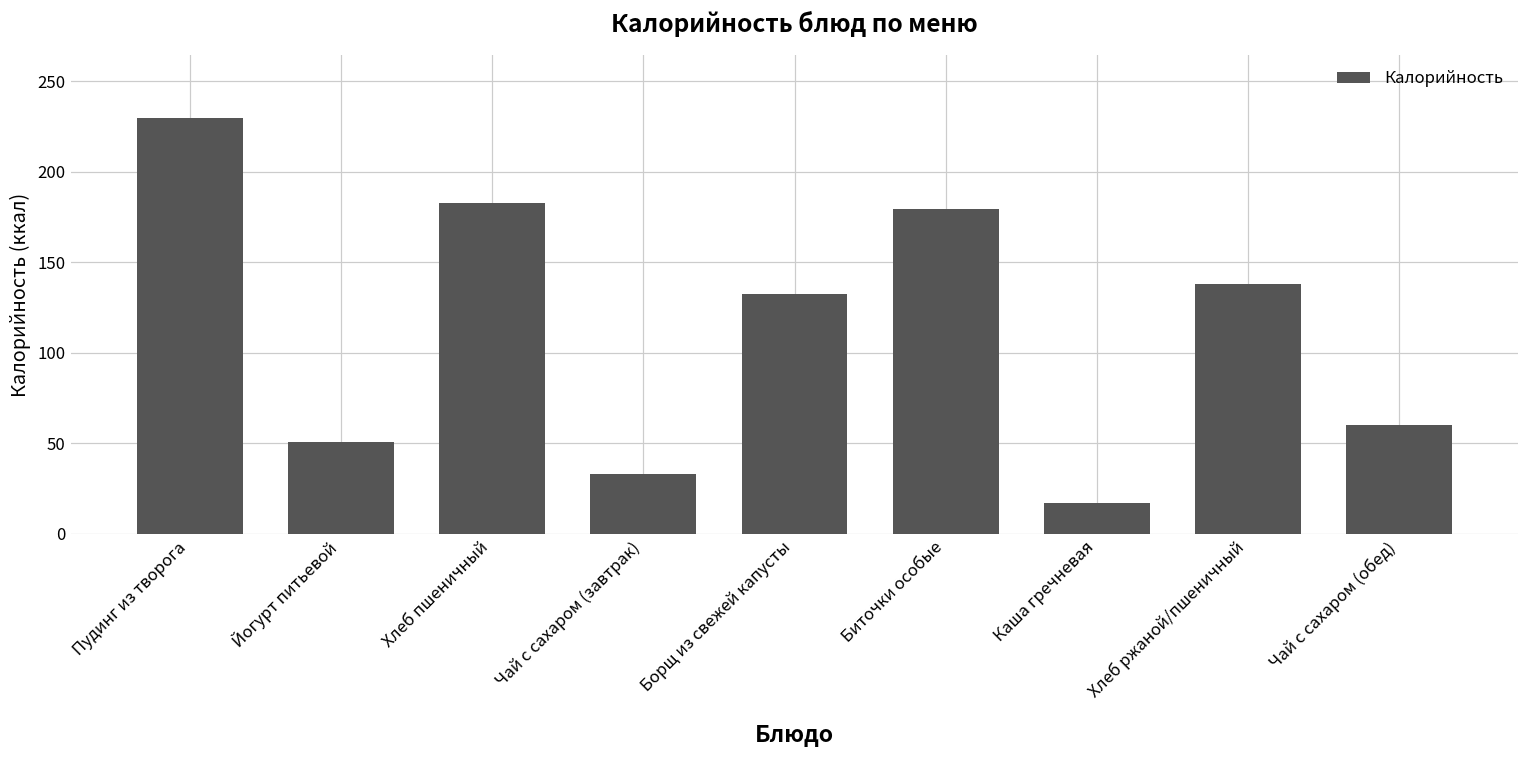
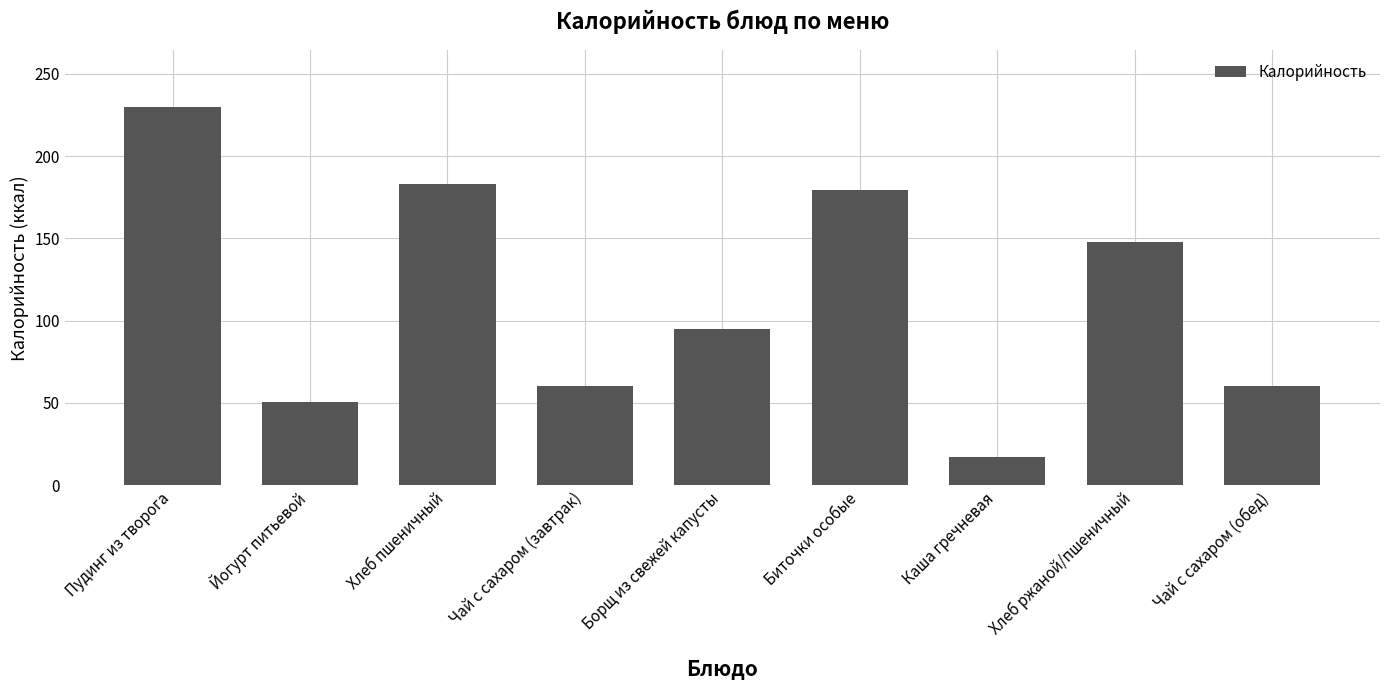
  {
    "Пудинг из творога": 230,
    "Йогурт питьевой": 51,
    "Хлеб пшеничный": 183,
-   "Чай с сахаром (завтрак)": 33,
-   "Борщ из свежей капусты": 133,
+   "Чай с сахаром (завтрак)": 60,
+   "Борщ из свежей капусты": 95,
    "Биточки особые": 179,
    "Каша гречневая": 17,
-   "Хлеб ржаной/пшеничный": 138,
+   "Хлеб ржаной/пшеничный": 148,
    "Чай с сахаром (обед)": 60
  }
